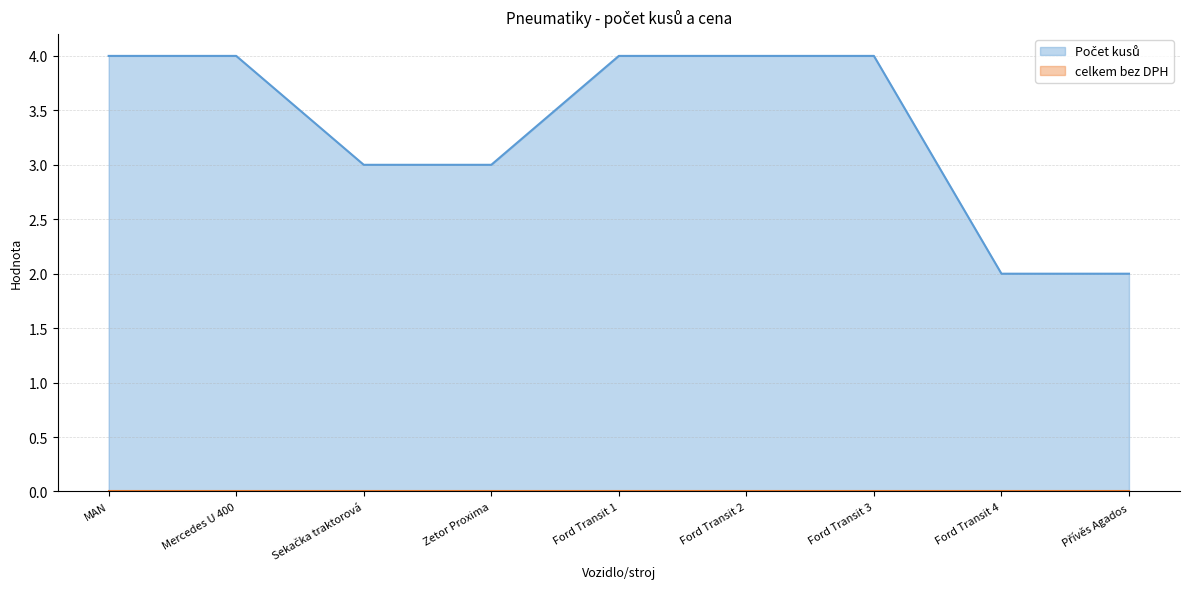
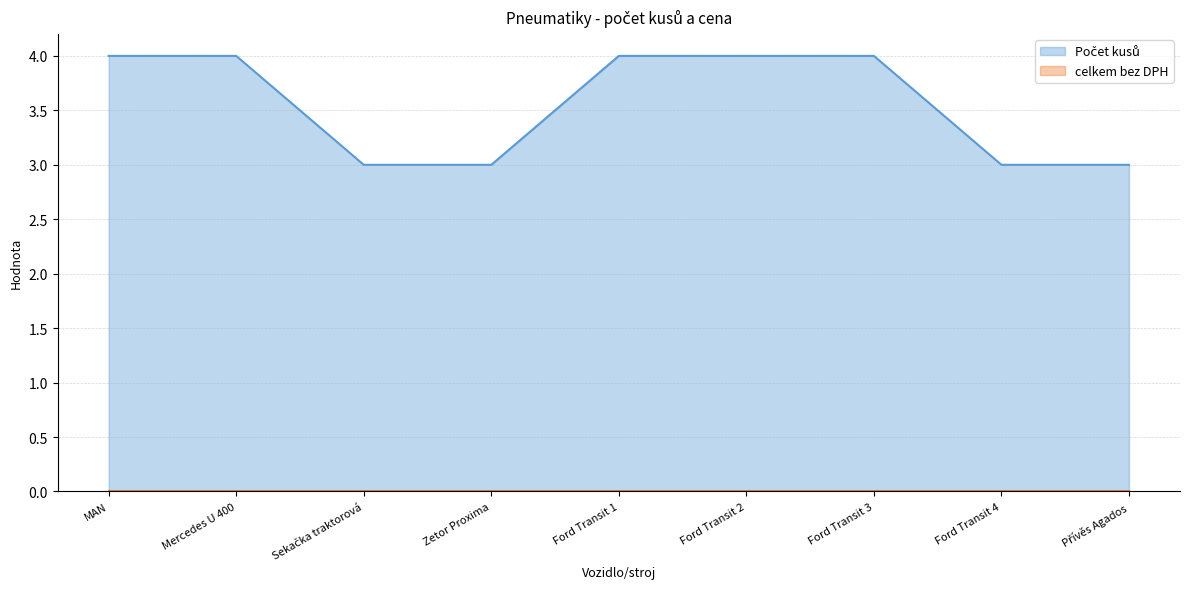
  {
    "Počet kusů": {
      "MAN": 4,
      "Mercedes U 400": 4,
      "Sekačka traktorová": 3,
      "Zetor Proxima": 3,
      "Ford Transit 1": 4,
      "Ford Transit 2": 4,
      "Ford Transit 3": 4,
-     "Ford Transit 4": 2,
-     "Přívěs Agados": 2
+     "Ford Transit 4": 3,
+     "Přívěs Agados": 3
    },
    "celkem bez DPH": {
      "MAN": 0,
      "Mercedes U 400": 0,
      "Sekačka traktorová": 0,
      "Zetor Proxima": 0,
      "Ford Transit 1": 0,
      "Ford Transit 2": 0,
      "Ford Transit 3": 0,
      "Ford Transit 4": 0,
      "Přívěs Agados": 0
    }
  }
